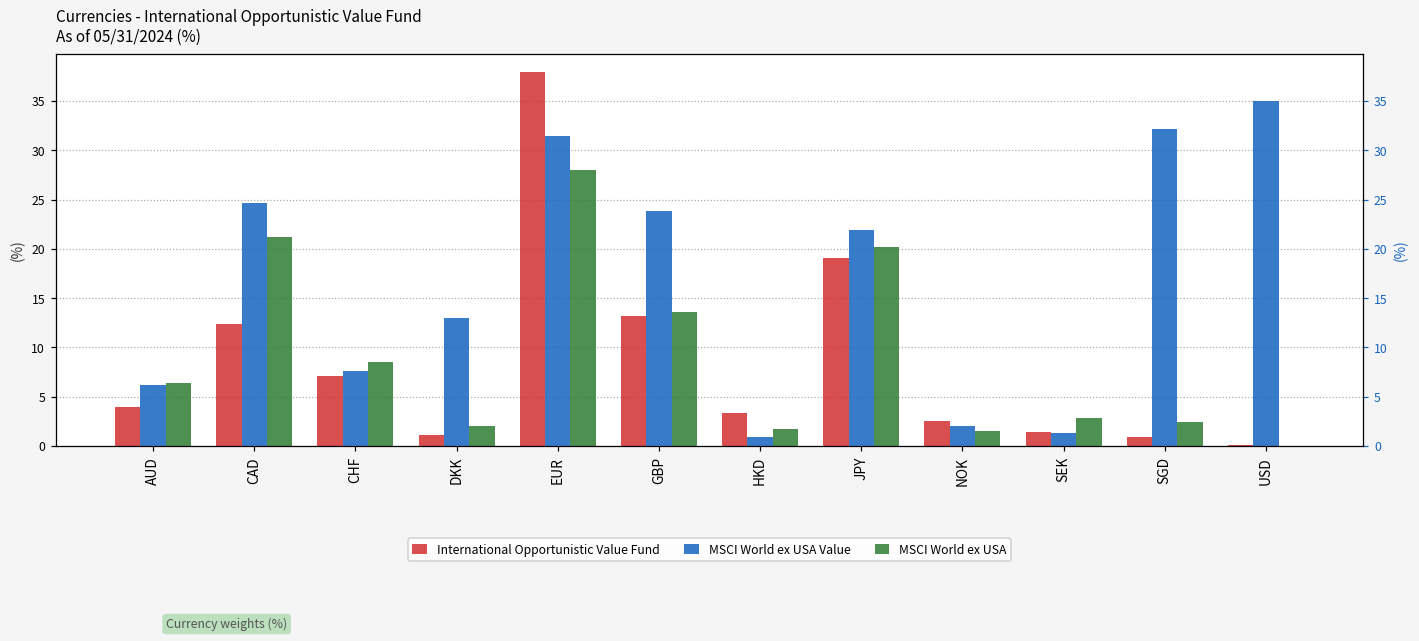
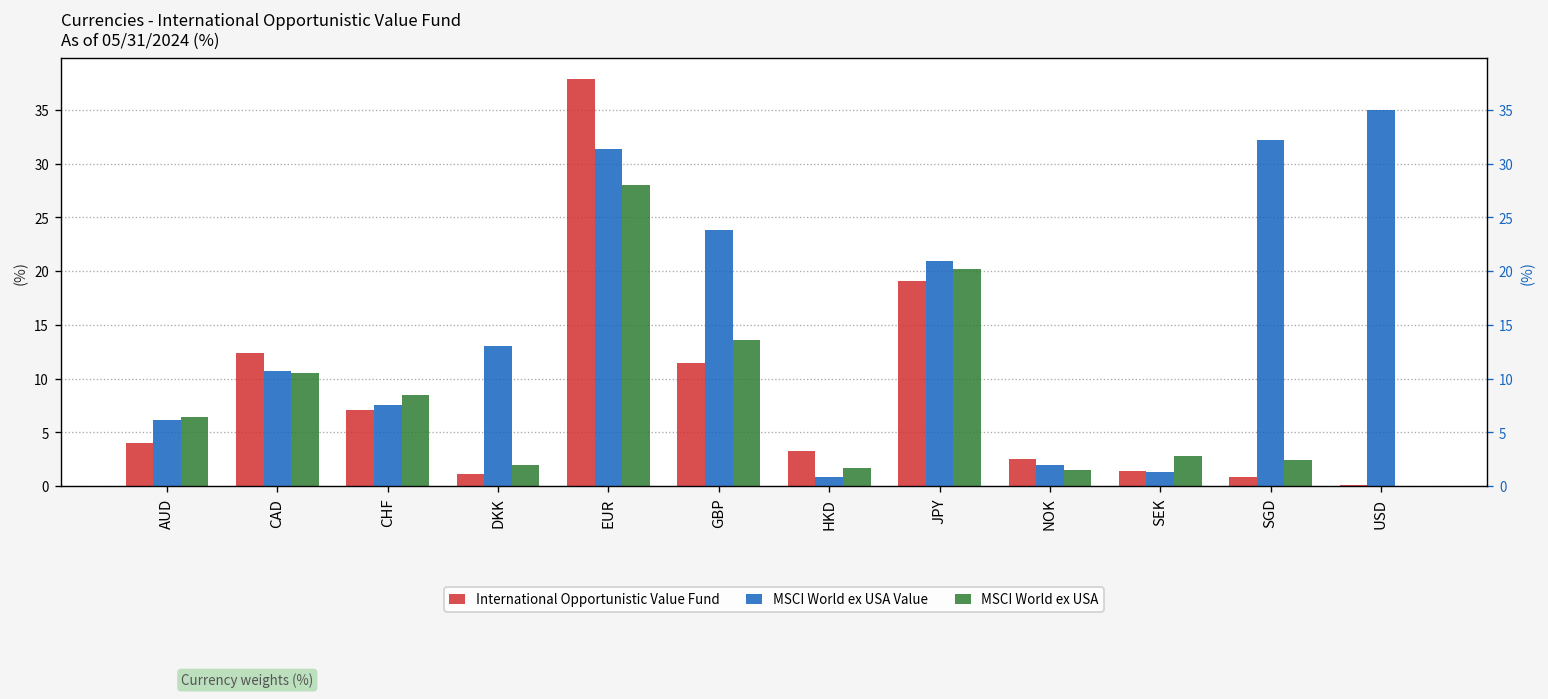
  {
    "International Opportunistic Value Fund": {
      "AUD": 4,
      "CAD": 12,
      "CHF": 7,
      "DKK": 1,
      "EUR": 38,
-     "GBP": 13,
+     "GBP": 12,
      "HKD": 3,
      "JPY": 19,
      "NOK": 3,
      "SEK": 1,
      "SGD": 1
    },
    "MSCI World ex USA Value": {
      "AUD": 6,
-     "CAD": 25,
+     "CAD": 11,
      "CHF": 8,
      "DKK": 13,
      "EUR": 31,
      "GBP": 24,
      "HKD": 1,
-     "JPY": 22,
+     "JPY": 21,
      "NOK": 2,
      "SEK": 1,
      "SGD": 32,
      "USD": 35
    },
    "MSCI World ex USA": {
      "AUD": 6,
-     "CAD": 21,
+     "CAD": 11,
      "CHF": 9,
      "DKK": 2,
      "EUR": 28,
      "GBP": 14,
      "HKD": 2,
      "JPY": 20,
      "NOK": 2,
      "SEK": 3,
      "SGD": 2,
      "USD": 0
    }
  }
